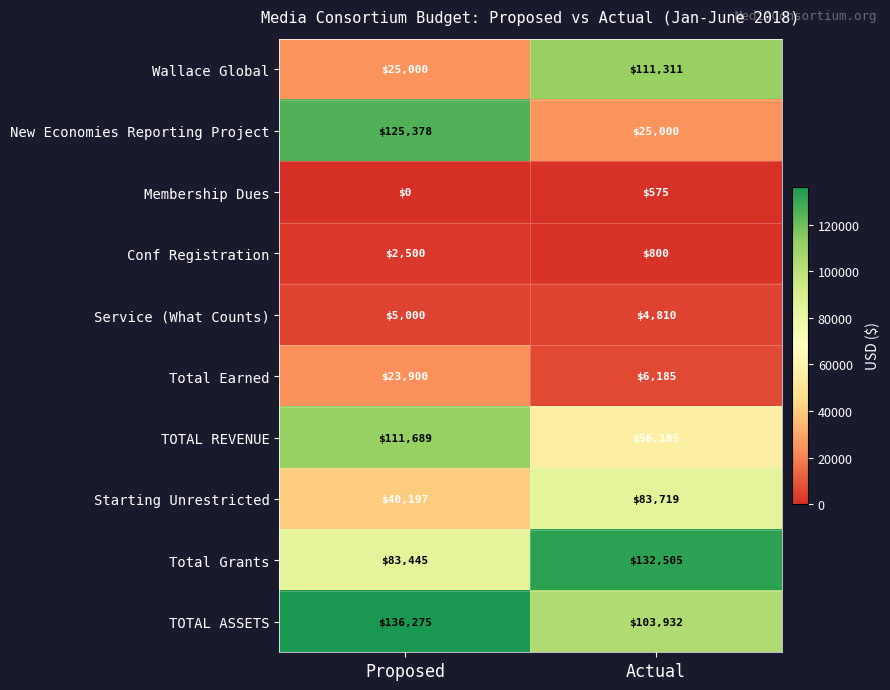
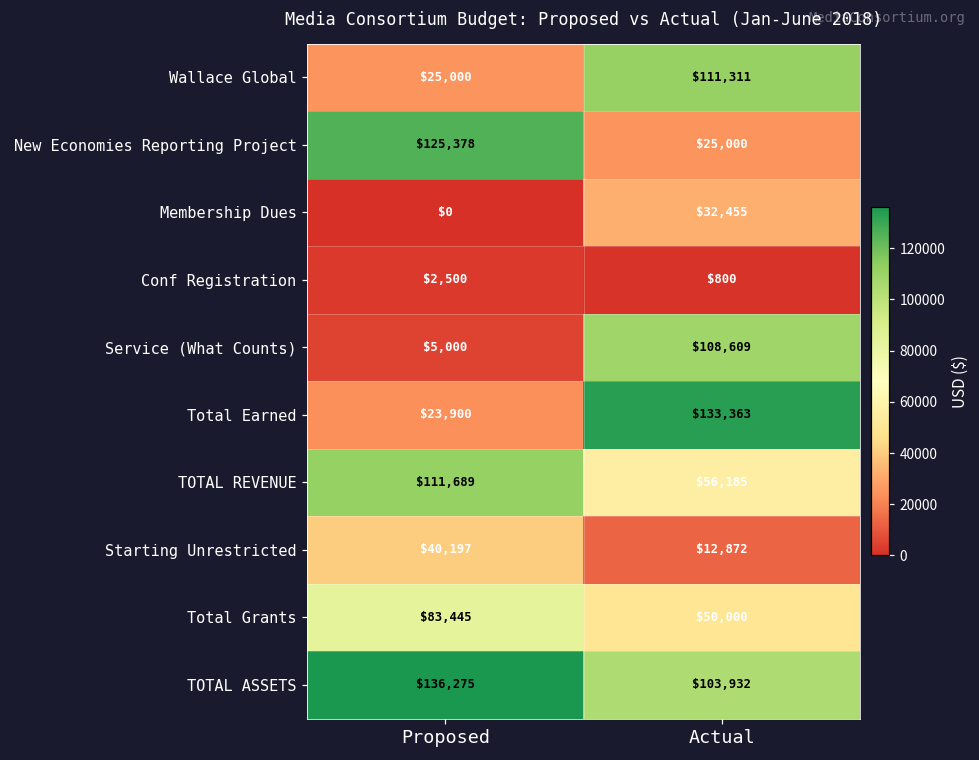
  {
    "Wallace Global": {
      "Proposed": "$25,000",
      "Actual": "$111,311"
    },
    "New Economies Reporting Project": {
      "Proposed": "$125,378",
      "Actual": "$25,000"
    },
    "Membership Dues": {
      "Proposed": "$0",
-     "Actual": "$575"
+     "Actual": "$32,455"
    },
    "Conf Registration": {
      "Proposed": "$2,500",
      "Actual": "$800"
    },
    "Service (What Counts)": {
      "Proposed": "$5,000",
-     "Actual": "$4,810"
+     "Actual": "$108,609"
    },
    "Total Earned": {
      "Proposed": "$23,900",
-     "Actual": "$6,185"
+     "Actual": "$133,363"
    },
    "TOTAL REVENUE": {
      "Proposed": "$111,689",
      "Actual": "$56,185"
    },
    "Starting Unrestricted": {
      "Proposed": "$40,197",
-     "Actual": "$83,719"
+     "Actual": "$12,872"
    },
    "Total Grants": {
      "Proposed": "$83,445",
-     "Actual": "$132,505"
+     "Actual": "$50,000"
    },
    "TOTAL ASSETS": {
      "Proposed": "$136,275",
      "Actual": "$103,932"
    }
  }
